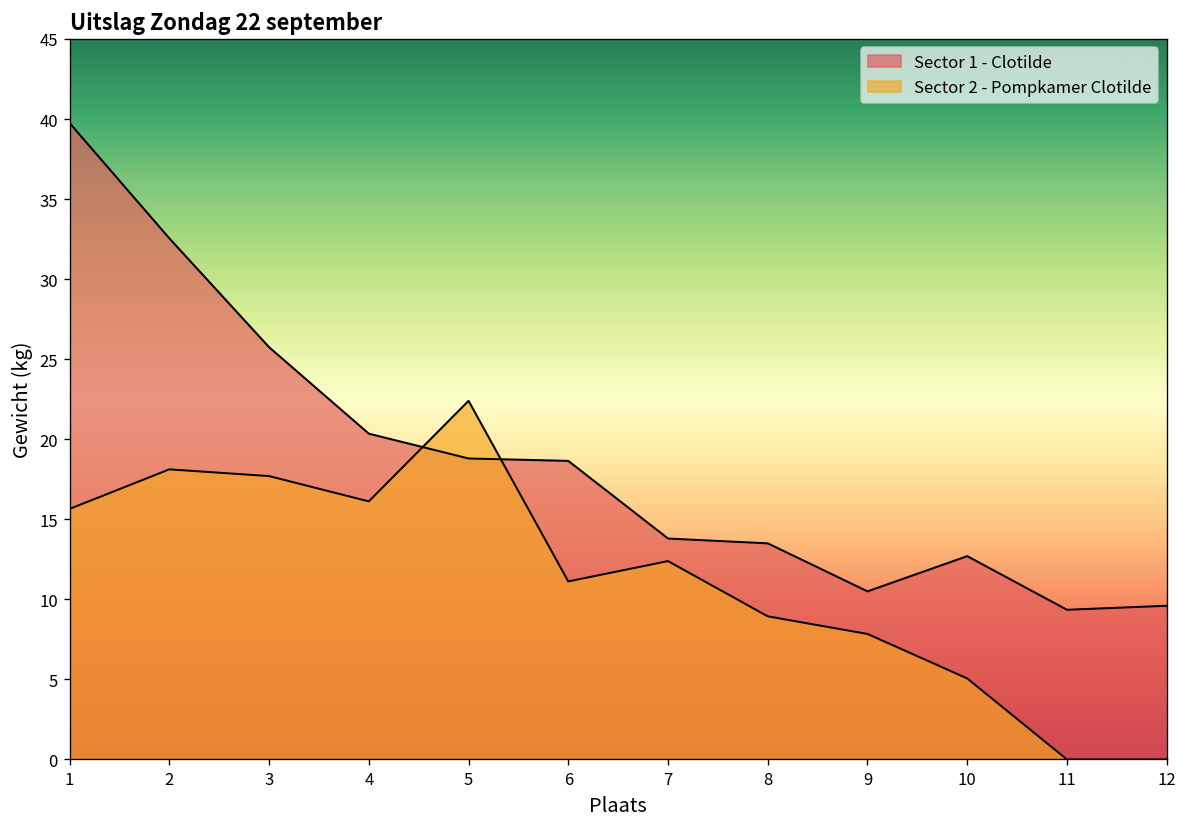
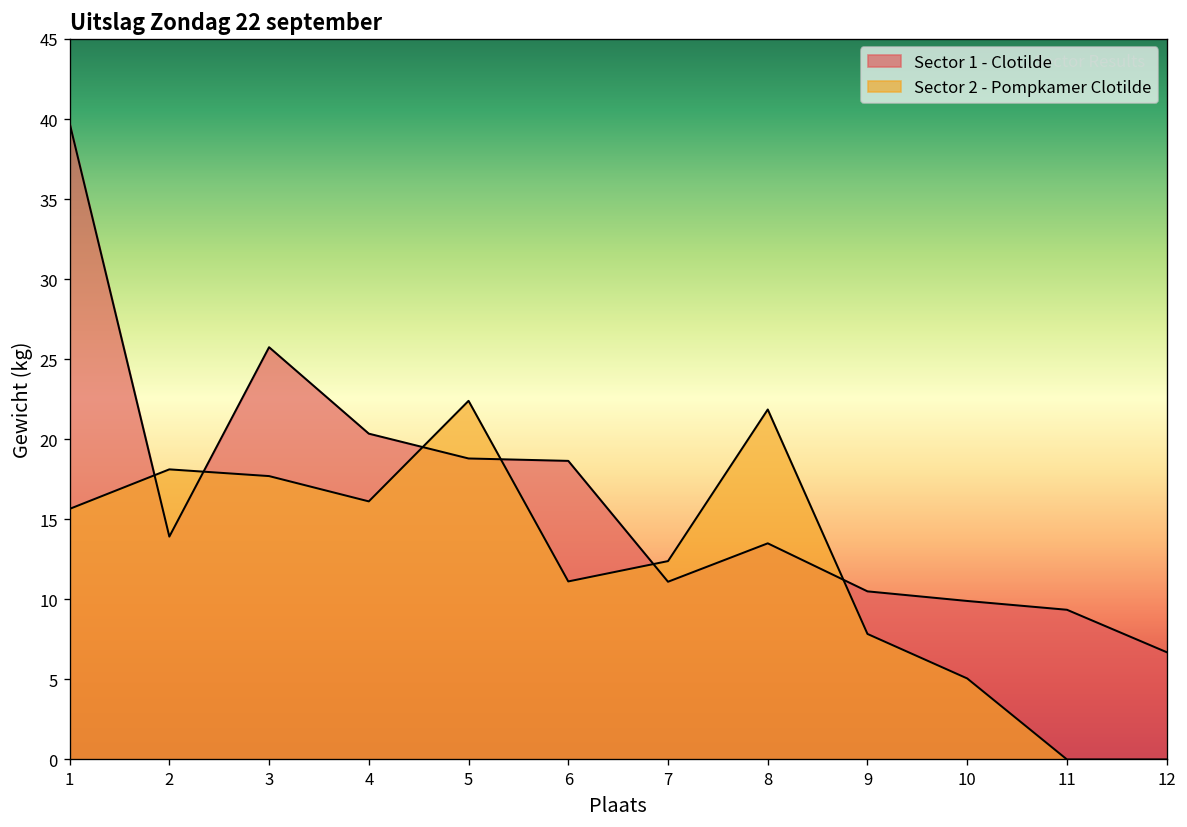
  {
    "Sector 1 - Clotilde": {
      "1": 39.8,
-     "2": 32.6,
+     "2": 13.9,
      "3": 25.8,
      "4": 20.4,
      "5": 18.8,
      "6": 18.7,
-     "7": 13.8,
+     "7": 11.1,
      "8": 13.5,
      "9": 10.5,
-     "10": 12.7,
+     "10": 9.9,
      "11": 9.4,
-     "12": 9.6
+     "12": 6.7
    },
    "Sector 2 - Pompkamer Clotilde": {
      "1": 15.7,
      "2": 18.1,
      "3": 17.7,
      "4": 16.1,
      "5": 22.4,
      "6": 11.1,
      "7": 12.4,
-     "8": 8.9,
+     "8": 21.9,
      "9": 7.8,
      "10": 5.1,
      "11": 0.0,
      "12": 0.0
    }
  }
